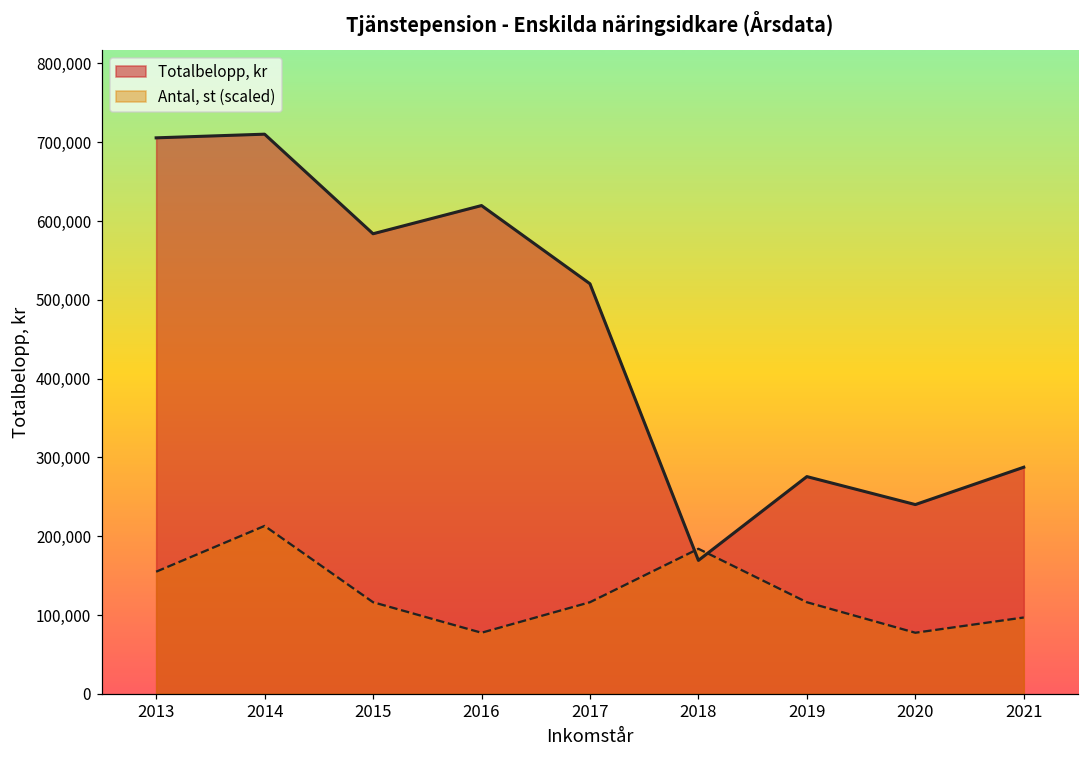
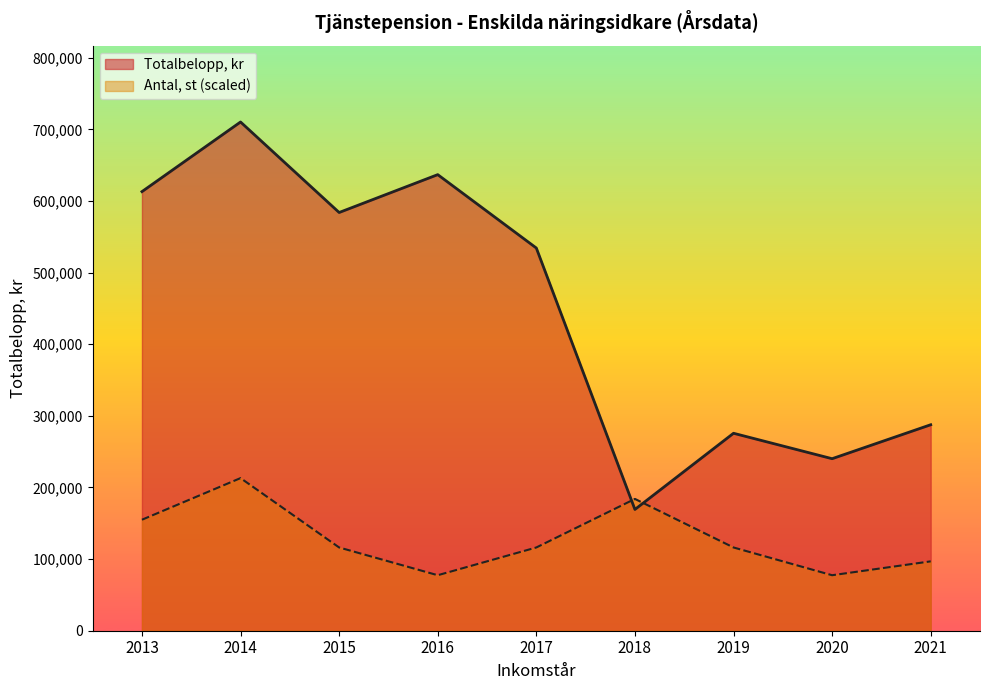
  {
    "Totalbelopp, kr": {
-     "2013": "710,000",
+     "2013": "610,000",
      "2014": "710,000",
      "2015": "580,000",
-     "2016": "620,000",
-     "2017": "520,000",
+     "2016": "640,000",
+     "2017": "530,000",
      "2018": "170,000",
      "2019": "280,000",
      "2020": "240,000",
      "2021": "290,000"
    },
    "Antal, st (scaled)": {
      "2013": "150,000",
      "2014": "210,000",
      "2015": "120,000",
      "2016": "80,000",
      "2017": "120,000",
      "2018": "180,000",
      "2019": "120,000",
      "2020": "80,000",
      "2021": "100,000"
    }
  }
